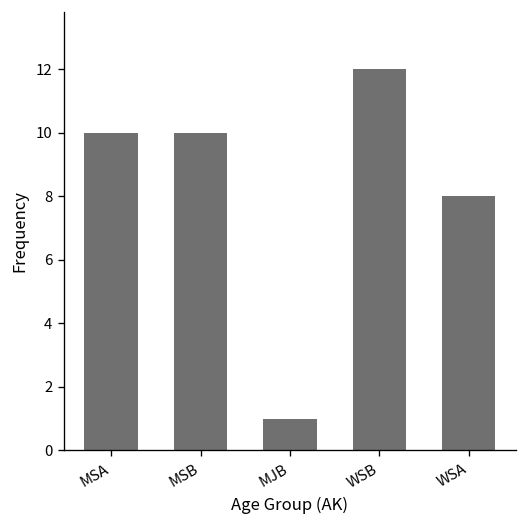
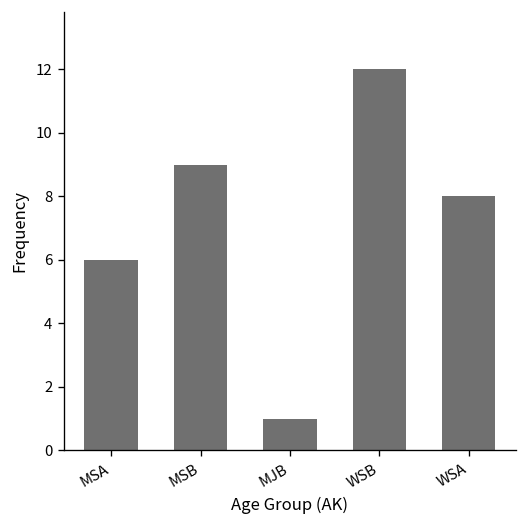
  {
-   "MSA": 10,
-   "MSB": 10,
+   "MSA": 6,
+   "MSB": 9,
    "MJB": 1,
    "WSB": 12,
    "WSA": 8
  }
